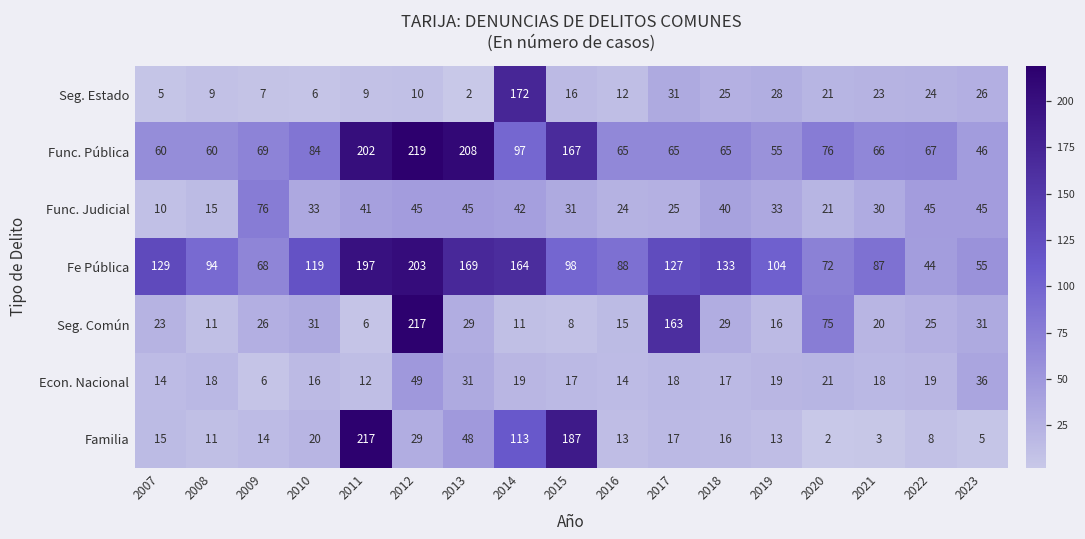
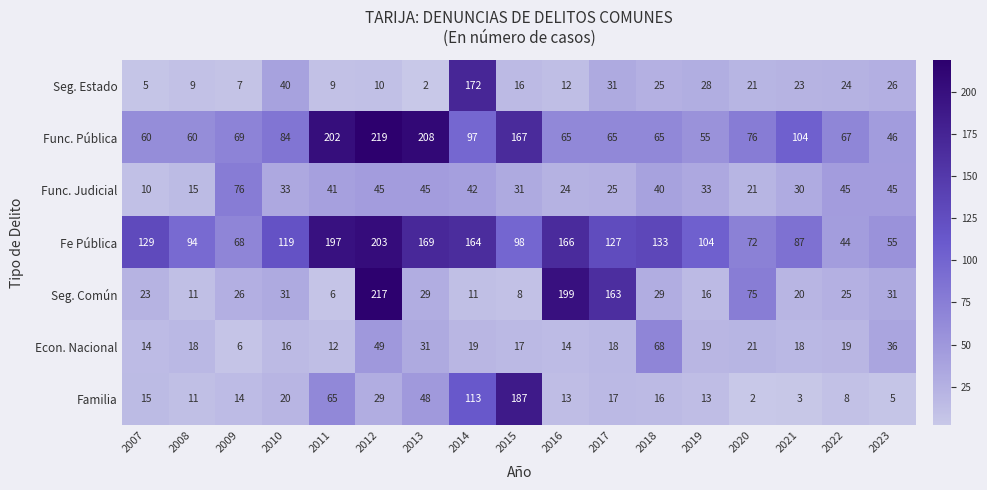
  {
    "Seg. Estado": {
      "2007": 5,
      "2008": 9,
      "2009": 7,
-     "2010": 6,
+     "2010": 40,
      "2011": 9,
      "2012": 10,
      "2013": 2,
      "2014": 172,
      "2015": 16,
      "2016": 12,
      "2017": 31,
      "2018": 25,
      "2019": 28,
      "2020": 21,
      "2021": 23,
      "2022": 24,
      "2023": 26
    },
    "Func. Pública": {
      "2007": 60,
      "2008": 60,
      "2009": 69,
      "2010": 84,
      "2011": 202,
      "2012": 219,
      "2013": 208,
      "2014": 97,
      "2015": 167,
      "2016": 65,
      "2017": 65,
      "2018": 65,
      "2019": 55,
      "2020": 76,
-     "2021": 66,
+     "2021": 104,
      "2022": 67,
      "2023": 46
    },
    "Func. Judicial": {
      "2007": 10,
      "2008": 15,
      "2009": 76,
      "2010": 33,
      "2011": 41,
      "2012": 45,
      "2013": 45,
      "2014": 42,
      "2015": 31,
      "2016": 24,
      "2017": 25,
      "2018": 40,
      "2019": 33,
      "2020": 21,
      "2021": 30,
      "2022": 45,
      "2023": 45
    },
    "Fe Pública": {
      "2007": 129,
      "2008": 94,
      "2009": 68,
      "2010": 119,
      "2011": 197,
      "2012": 203,
      "2013": 169,
      "2014": 164,
      "2015": 98,
-     "2016": 88,
+     "2016": 166,
      "2017": 127,
      "2018": 133,
      "2019": 104,
      "2020": 72,
      "2021": 87,
      "2022": 44,
      "2023": 55
    },
    "Seg. Común": {
      "2007": 23,
      "2008": 11,
      "2009": 26,
      "2010": 31,
      "2011": 6,
      "2012": 217,
      "2013": 29,
      "2014": 11,
      "2015": 8,
-     "2016": 15,
+     "2016": 199,
      "2017": 163,
      "2018": 29,
      "2019": 16,
      "2020": 75,
      "2021": 20,
      "2022": 25,
      "2023": 31
    },
    "Econ. Nacional": {
      "2007": 14,
      "2008": 18,
      "2009": 6,
      "2010": 16,
      "2011": 12,
      "2012": 49,
      "2013": 31,
      "2014": 19,
      "2015": 17,
      "2016": 14,
      "2017": 18,
-     "2018": 17,
+     "2018": 68,
      "2019": 19,
      "2020": 21,
      "2021": 18,
      "2022": 19,
      "2023": 36
    },
    "Familia": {
      "2007": 15,
      "2008": 11,
      "2009": 14,
      "2010": 20,
-     "2011": 217,
+     "2011": 65,
      "2012": 29,
      "2013": 48,
      "2014": 113,
      "2015": 187,
      "2016": 13,
      "2017": 17,
      "2018": 16,
      "2019": 13,
      "2020": 2,
      "2021": 3,
      "2022": 8,
      "2023": 5
    }
  }
